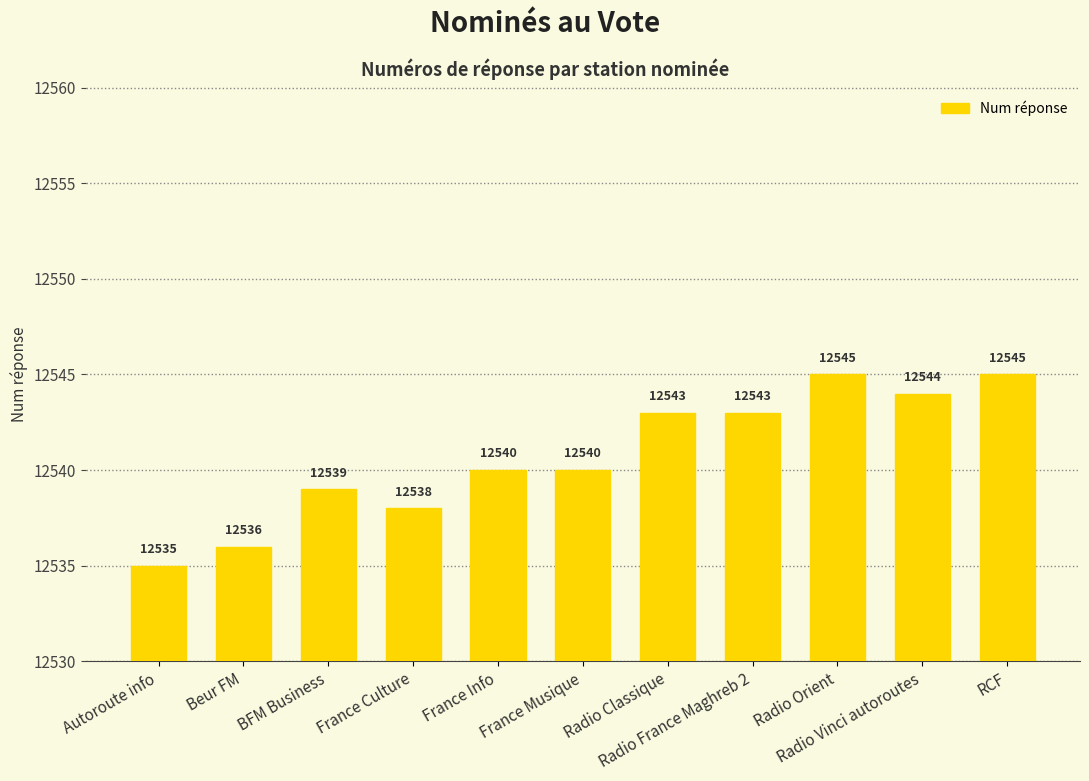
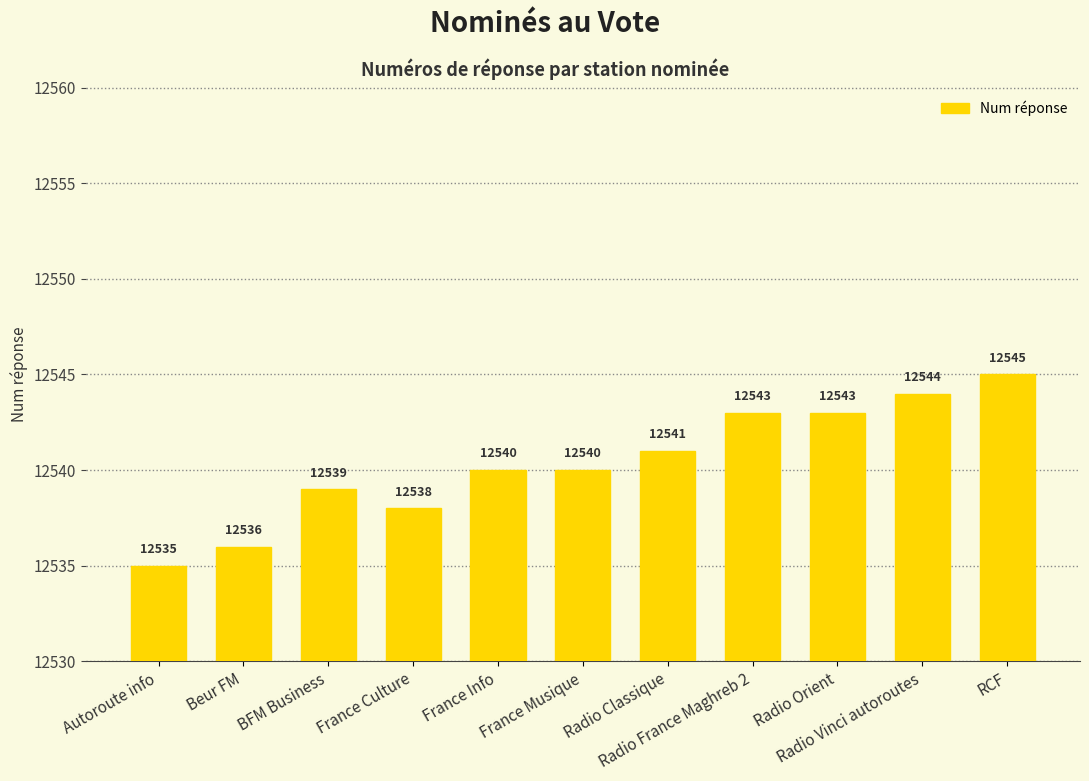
  {
    "Autoroute info": 12535,
    "Beur FM": 12536,
    "BFM Business": 12539,
    "France Culture": 12538,
    "France Info": 12540,
    "France Musique": 12540,
-   "Radio Classique": 12543,
+   "Radio Classique": 12541,
    "Radio France Maghreb 2": 12543,
-   "Radio Orient": 12545,
+   "Radio Orient": 12543,
    "Radio Vinci autoroutes": 12544,
    "RCF": 12545
  }
